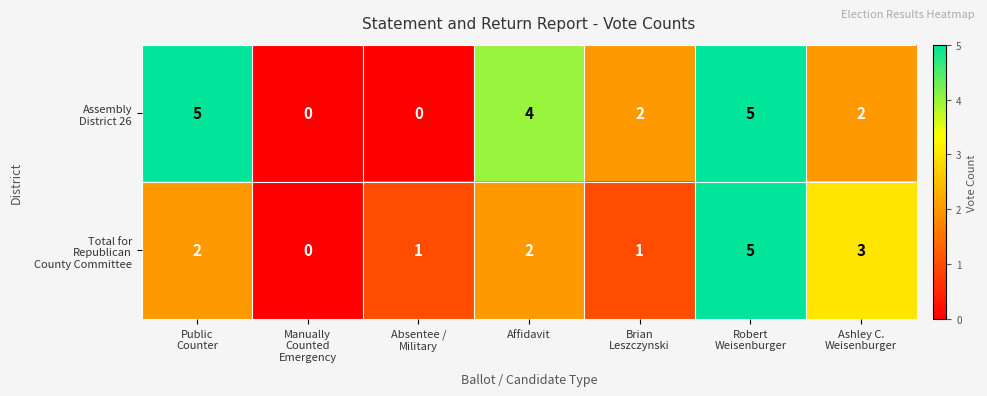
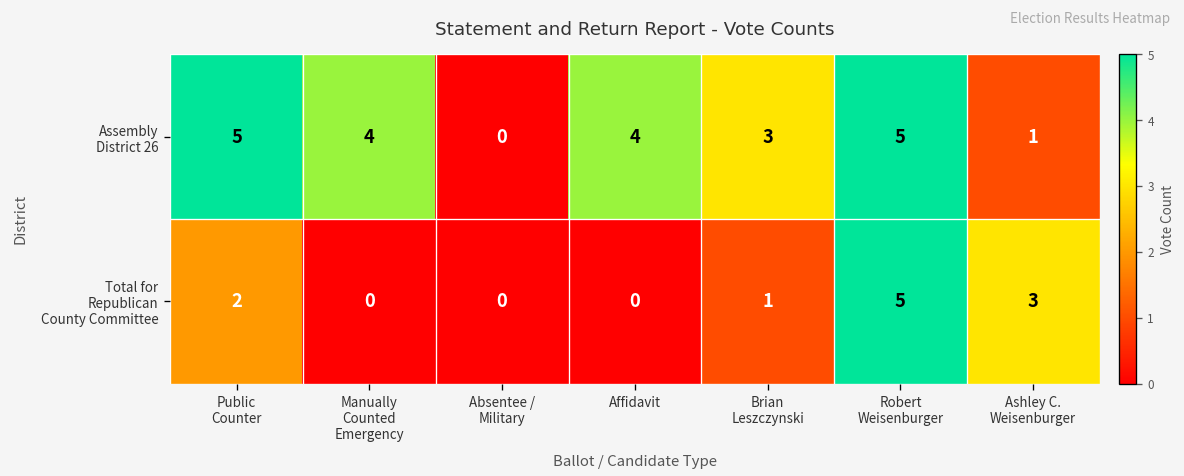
  {
    "Assembly District 26": {
      "Public Counter": 5,
-     "Manually Counted Emergency": 0,
+     "Manually Counted Emergency": 4,
      "Absentee / Military": 0,
      "Affidavit": 4,
-     "Brian Leszczynski": 2,
+     "Brian Leszczynski": 3,
      "Robert Weisenburger": 5,
-     "Ashley C. Weisenburger": 2
+     "Ashley C. Weisenburger": 1
    },
    "Total for Republican County Committee": {
      "Public Counter": 2,
      "Manually Counted Emergency": 0,
-     "Absentee / Military": 1,
-     "Affidavit": 2,
+     "Absentee / Military": 0,
+     "Affidavit": 0,
      "Brian Leszczynski": 1,
      "Robert Weisenburger": 5,
      "Ashley C. Weisenburger": 3
    }
  }
